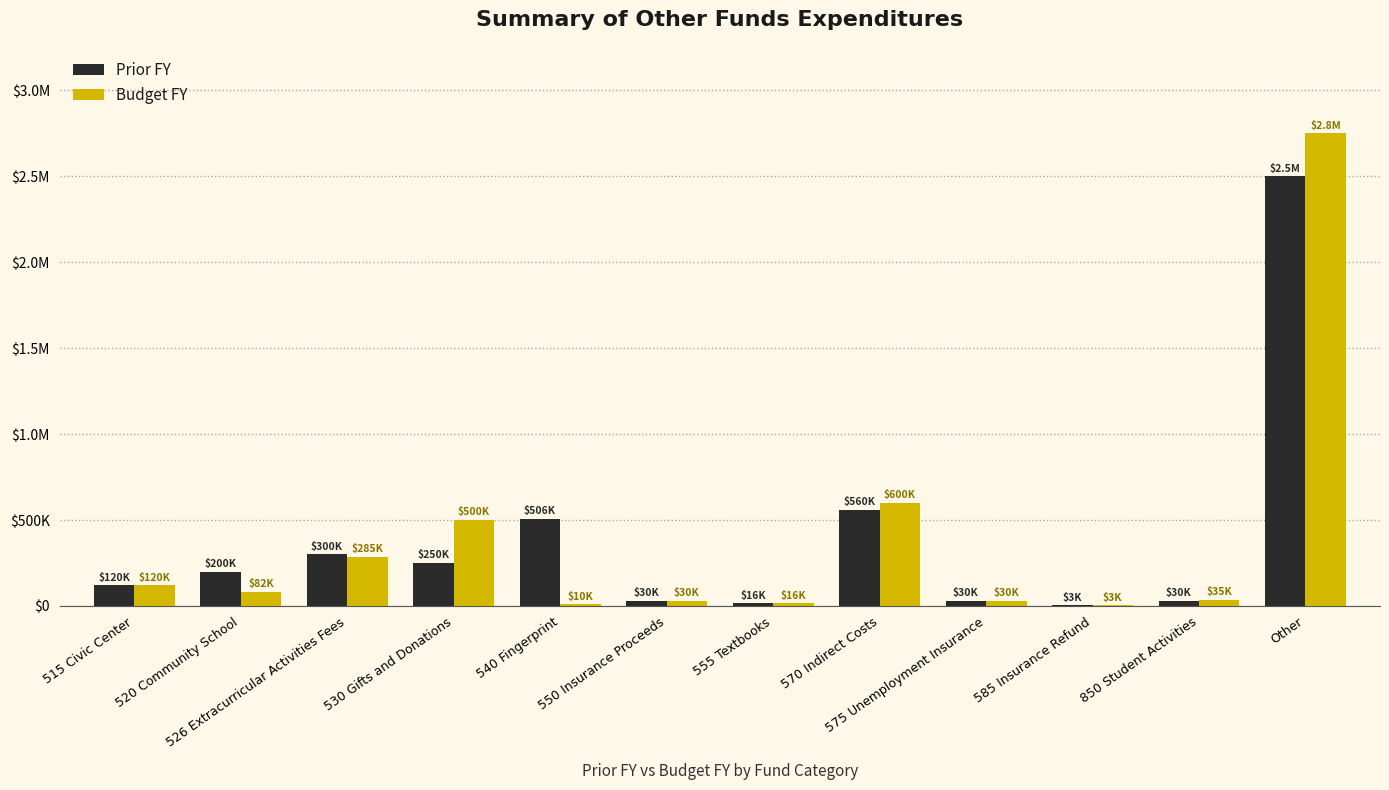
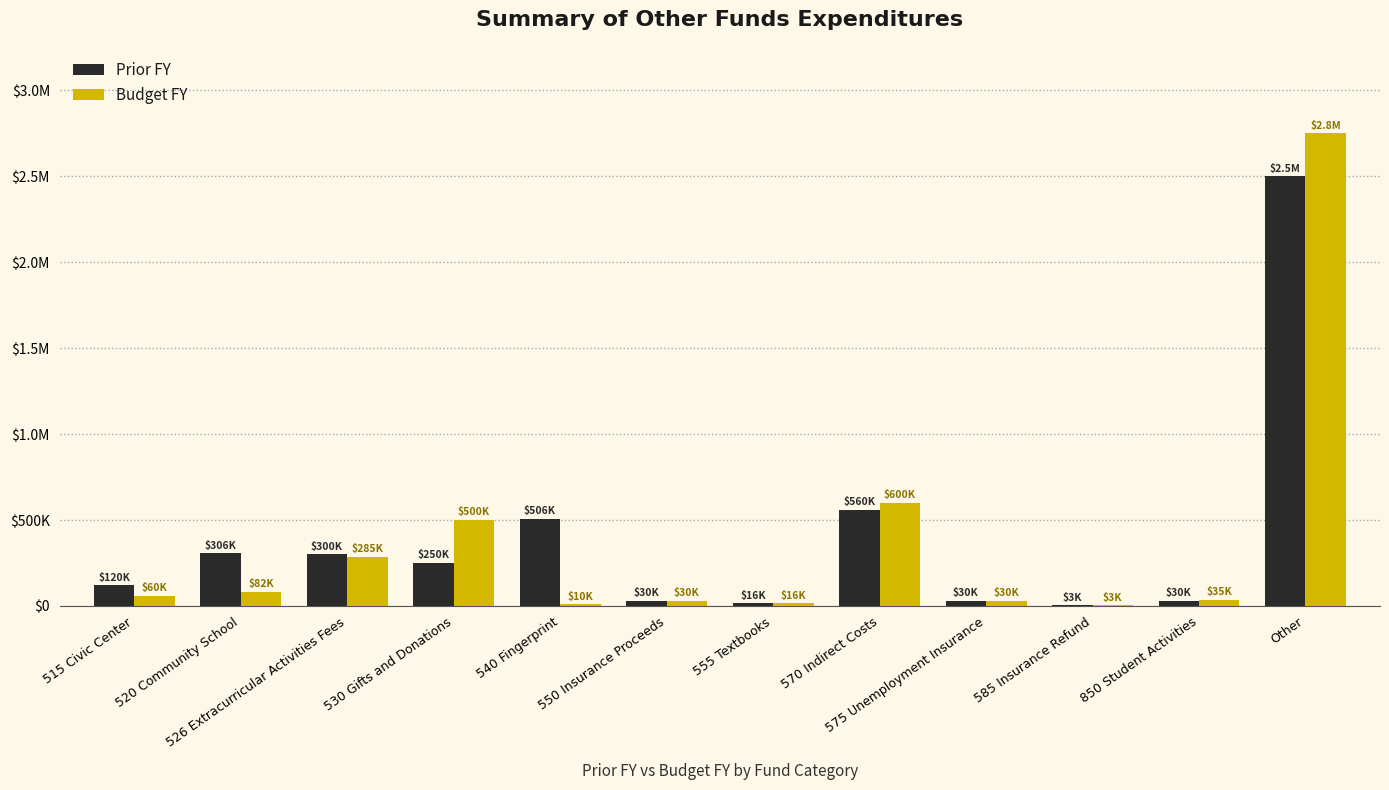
  {
    "Prior FY": {
      "515 Civic Center": "$120K",
-     "520 Community School": "$200K",
+     "520 Community School": "$306K",
      "526 Extracurricular Activities Fees": "$300K",
      "530 Gifts and Donations": "$250K",
      "540 Fingerprint": "$506K",
      "550 Insurance Proceeds": "$30K",
      "555 Textbooks": "$16K",
      "570 Indirect Costs": "$560K",
      "575 Unemployment Insurance": "$30K",
      "585 Insurance Refund": "$3K",
      "850 Student Activities": "$30K",
      "Other": "$2.5M"
    },
    "Budget FY": {
-     "515 Civic Center": "$120K",
+     "515 Civic Center": "$60K",
      "520 Community School": "$82K",
      "526 Extracurricular Activities Fees": "$285K",
      "530 Gifts and Donations": "$500K",
      "540 Fingerprint": "$10K",
      "550 Insurance Proceeds": "$30K",
      "555 Textbooks": "$16K",
      "570 Indirect Costs": "$600K",
      "575 Unemployment Insurance": "$30K",
      "585 Insurance Refund": "$3K",
      "850 Student Activities": "$35K",
      "Other": "$2.8M"
    }
  }
